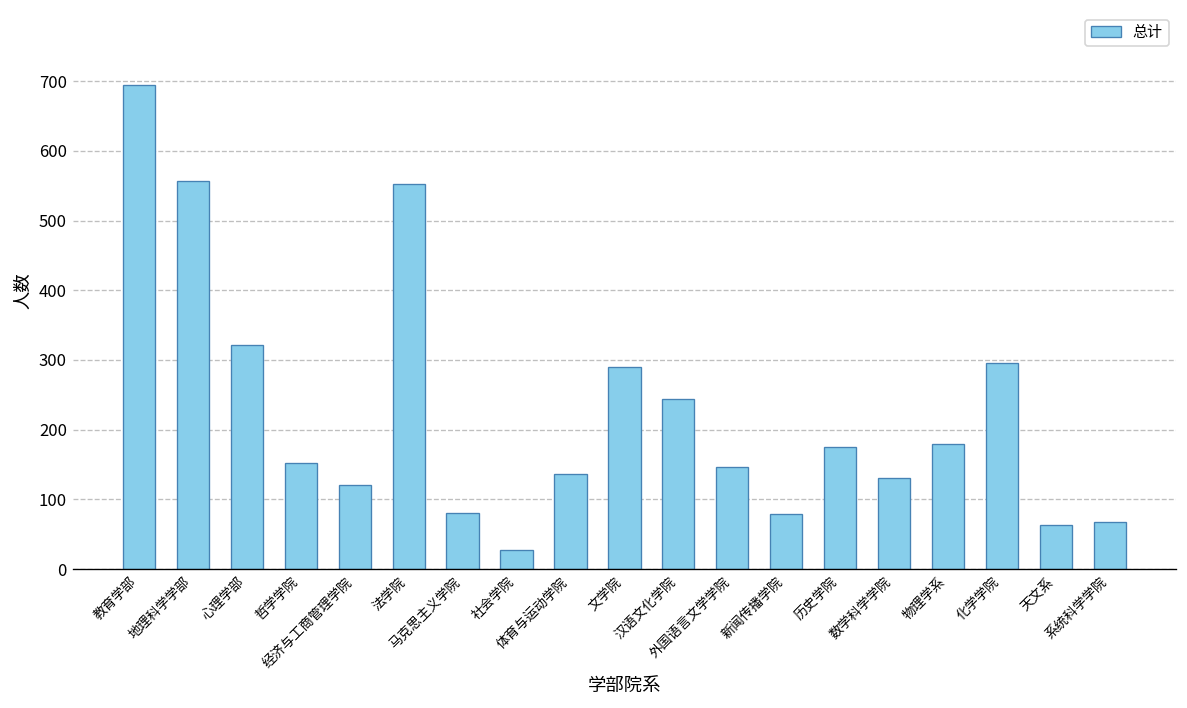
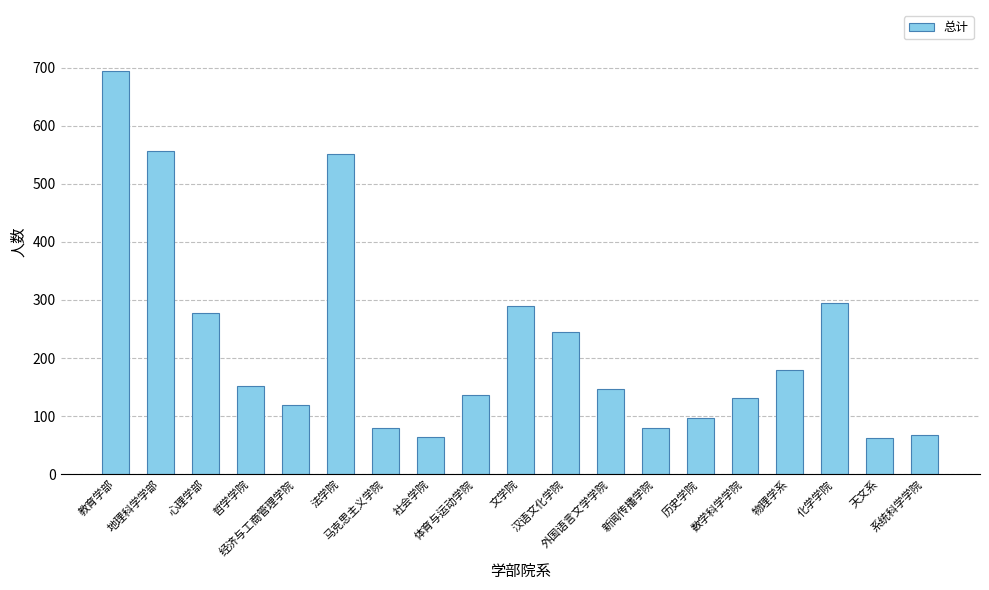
  {
    "教育学部": 700,
    "地理科学学部": 560,
-   "心理学部": 320,
+   "心理学部": 280,
    "哲学学院": 150,
    "经济与工商管理学院": 120,
    "法学院": 550,
    "马克思主义学院": 80,
-   "社会学院": 30,
+   "社会学院": 60,
    "体育与运动学院": 140,
    "文学院": 290,
    "汉语文化学院": 240,
    "外国语言文学学院": 150,
    "新闻传播学院": 80,
-   "历史学院": 180,
+   "历史学院": 100,
    "数学科学学院": 130,
    "物理学系": 180,
    "化学学院": 300,
    "天文系": 60,
    "系统科学学院": 70
  }
